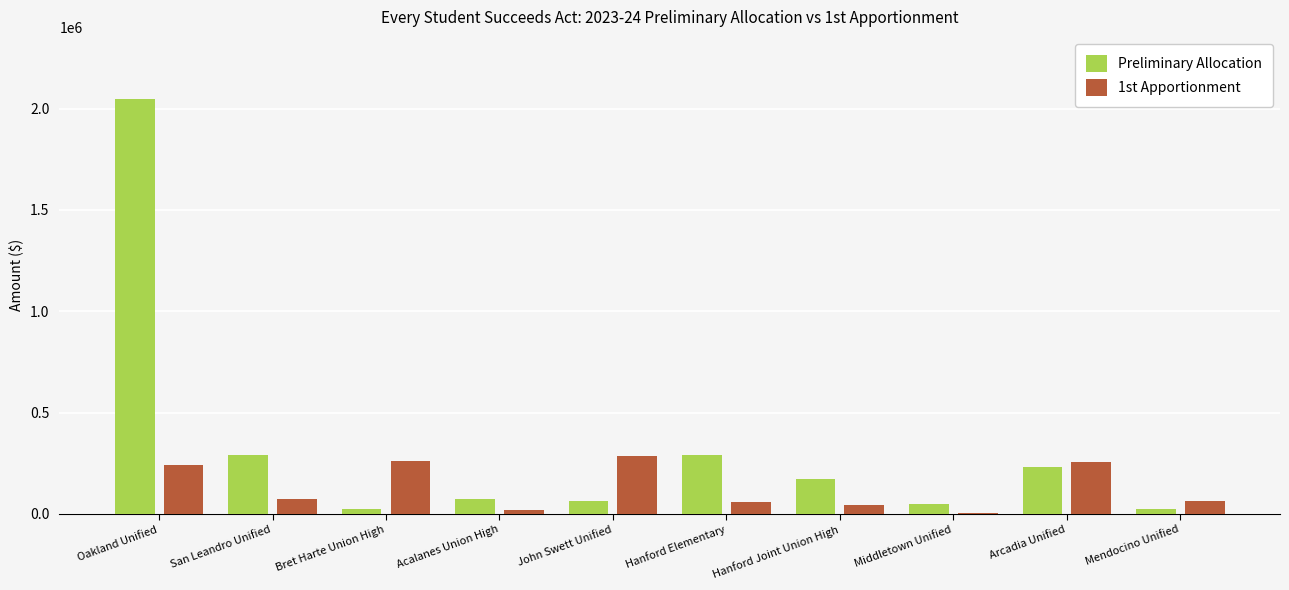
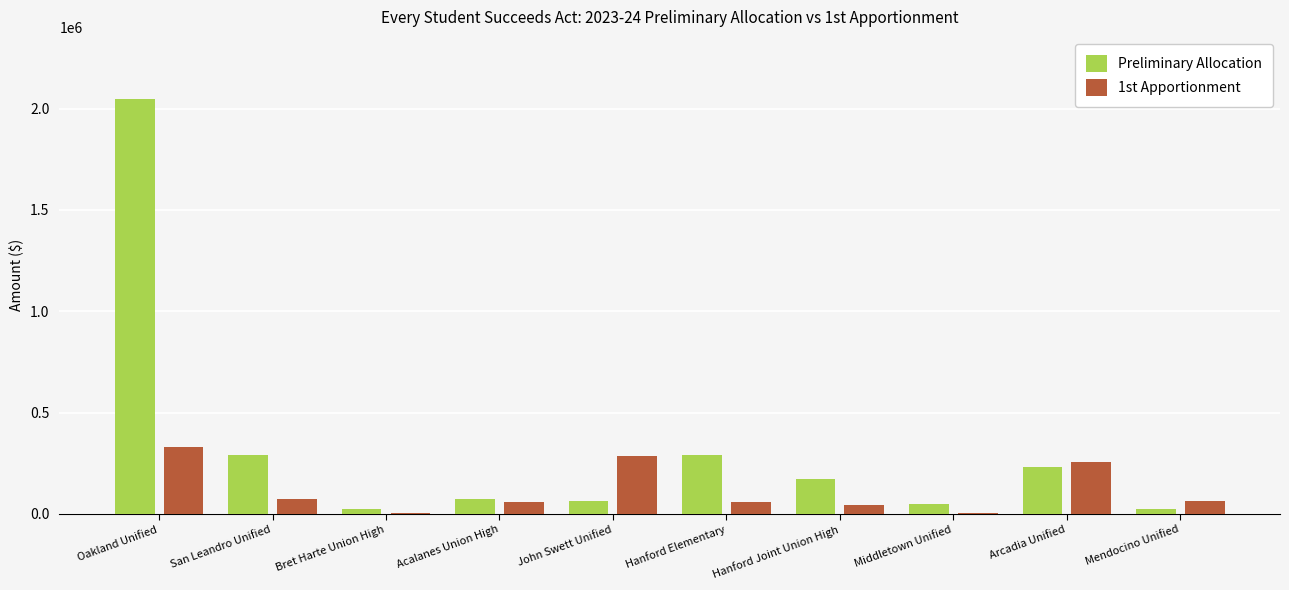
  {
    "Preliminary Allocation": {
      "Oakland Unified": 2050000,
      "San Leandro Unified": 290000,
      "Bret Harte Union High": 20000,
      "Acalanes Union High": 70000,
      "John Swett Unified": 70000,
      "Hanford Elementary": 290000,
      "Hanford Joint Union High": 170000,
      "Middletown Unified": 50000,
      "Arcadia Unified": 230000,
      "Mendocino Unified": 30000
    },
    "1st Apportionment": {
-     "Oakland Unified": 240000,
+     "Oakland Unified": 330000,
      "San Leandro Unified": 70000,
-     "Bret Harte Union High": 260000,
-     "Acalanes Union High": 20000,
+     "Bret Harte Union High": 10000,
+     "Acalanes Union High": 60000,
      "John Swett Unified": 290000,
      "Hanford Elementary": 60000,
      "Hanford Joint Union High": 40000,
      "Arcadia Unified": 260000,
      "Mendocino Unified": 60000
    }
  }
